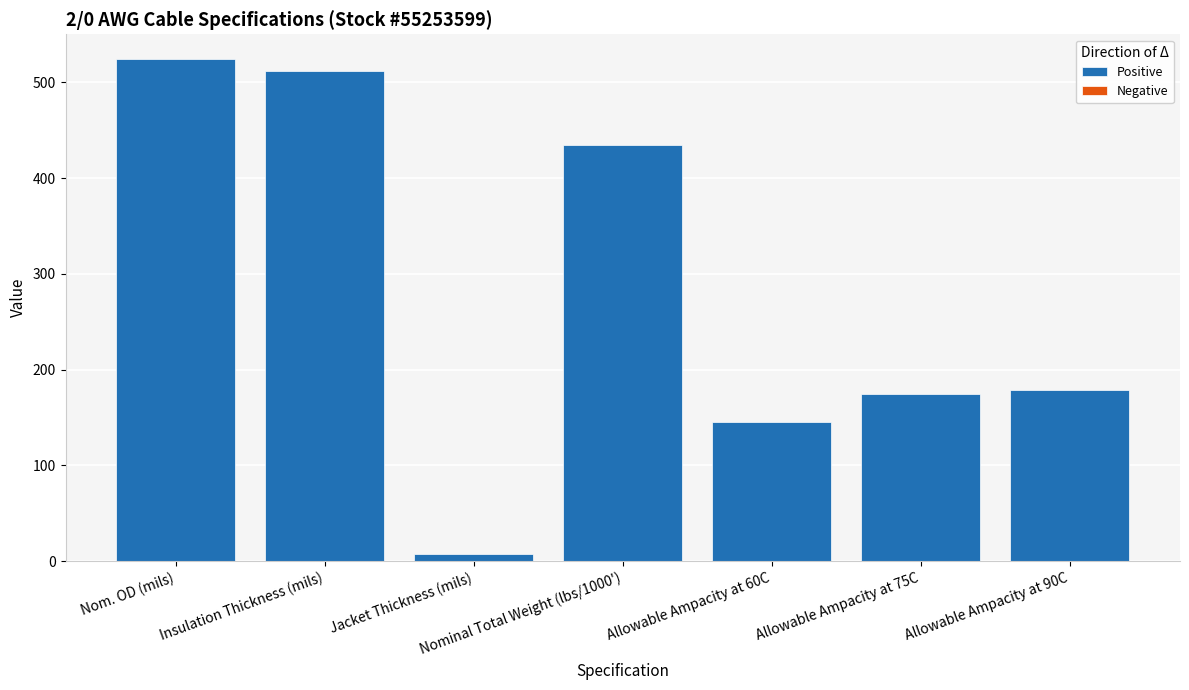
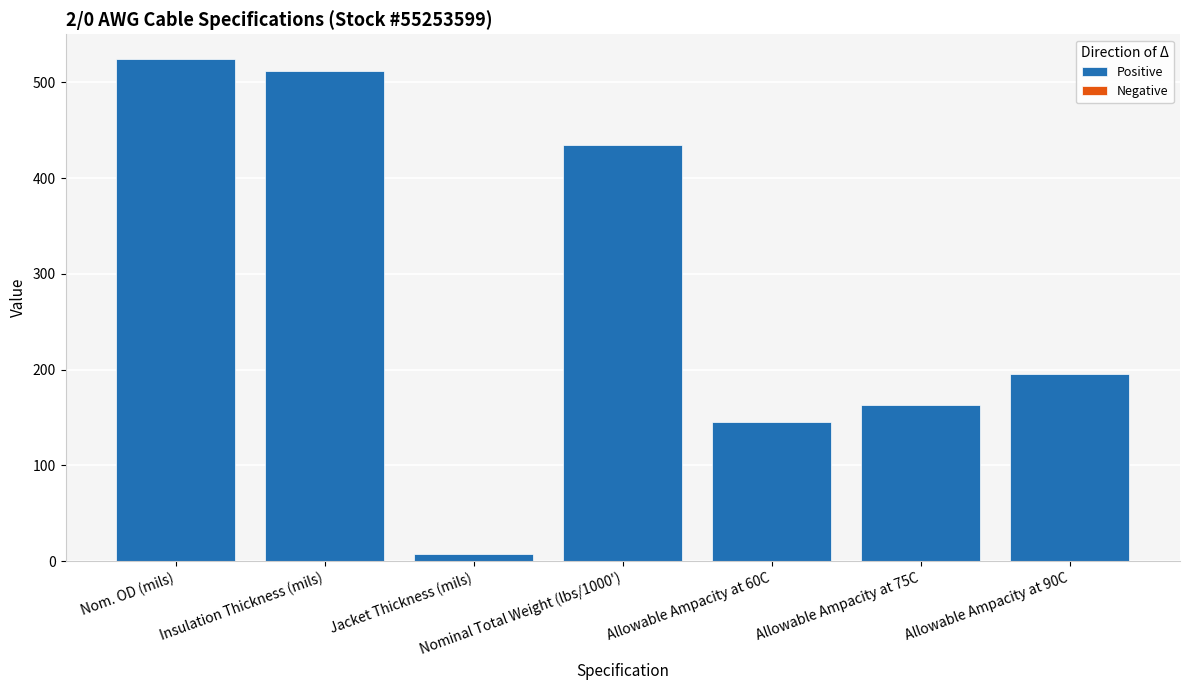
  {
    "Positive": {
      "Nom. OD (mils)": 520,
      "Insulation Thickness (mils)": 510,
      "Jacket Thickness (mils)": 10,
      "Nominal Total Weight (lbs/1000')": 440,
      "Allowable Ampacity at 60C": 150,
-     "Allowable Ampacity at 75C": 180,
-     "Allowable Ampacity at 90C": 180
+     "Allowable Ampacity at 75C": 160,
+     "Allowable Ampacity at 90C": 200
    },
    "Negative": {
      "Nom. OD (mils)": 0,
      "Insulation Thickness (mils)": 0,
      "Jacket Thickness (mils)": 0,
      "Nominal Total Weight (lbs/1000')": 0,
      "Allowable Ampacity at 60C": 0,
      "Allowable Ampacity at 75C": 0,
      "Allowable Ampacity at 90C": 0
    }
  }
